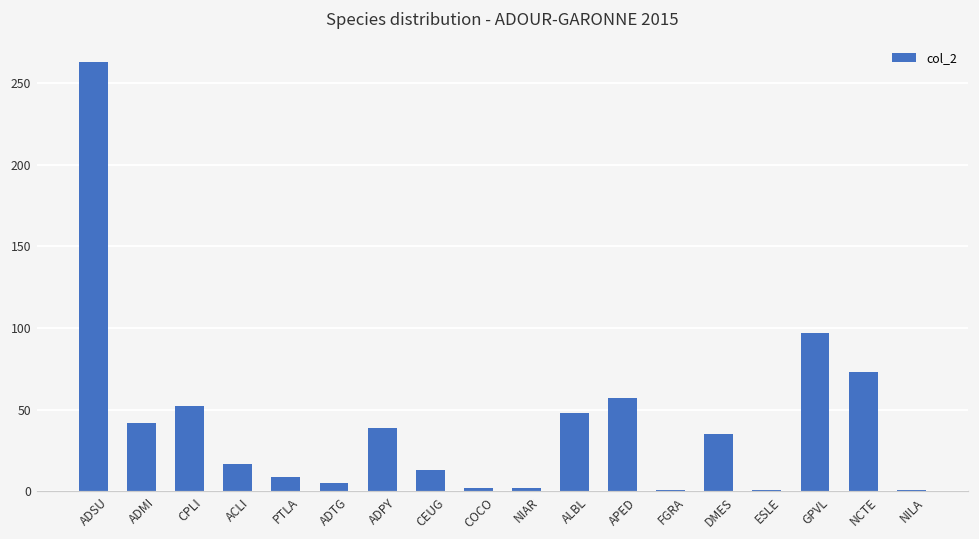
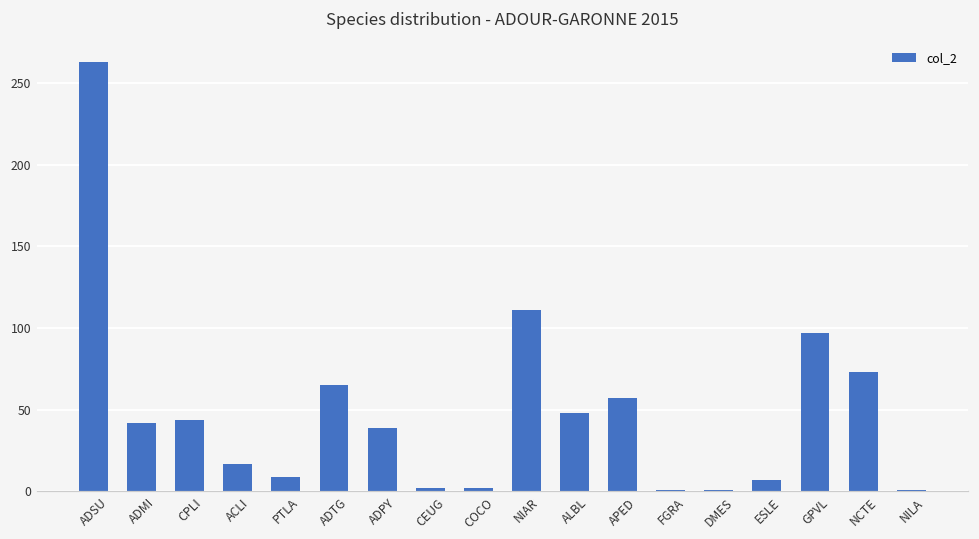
  {
    "ADSU": 263,
    "ADMI": 42,
-   "CPLI": 52,
+   "CPLI": 44,
    "ACLI": 17,
    "PTLA": 9,
-   "ADTG": 5,
+   "ADTG": 65,
    "ADPY": 39,
-   "CEUG": 13,
+   "CEUG": 2,
    "COCO": 2,
-   "NIAR": 2,
+   "NIAR": 111,
    "ALBL": 48,
    "APED": 57,
-   "DMES": 35,
-   "ESLE": 1,
+   "DMES": 1,
+   "ESLE": 7,
    "GPVL": 97,
    "NCTE": 73
  }
